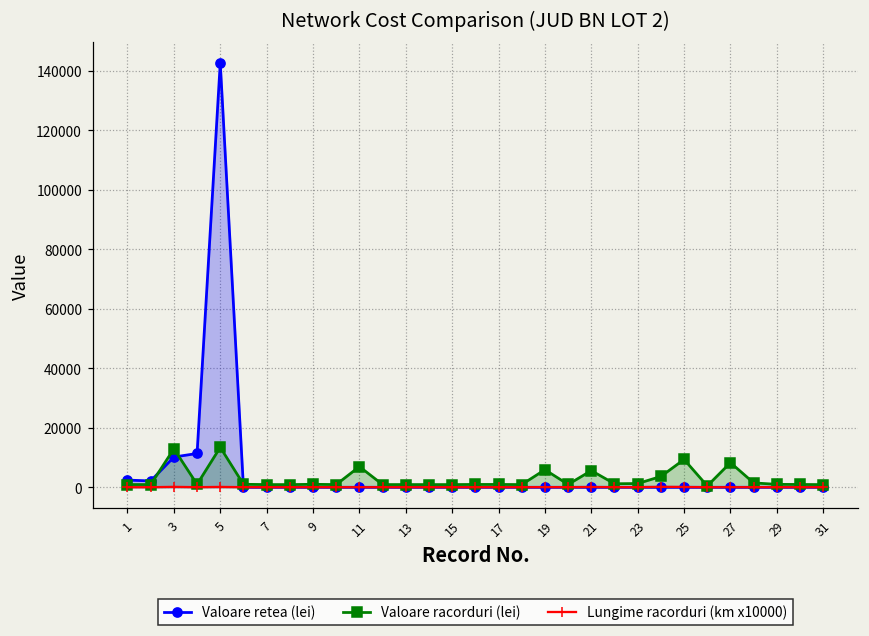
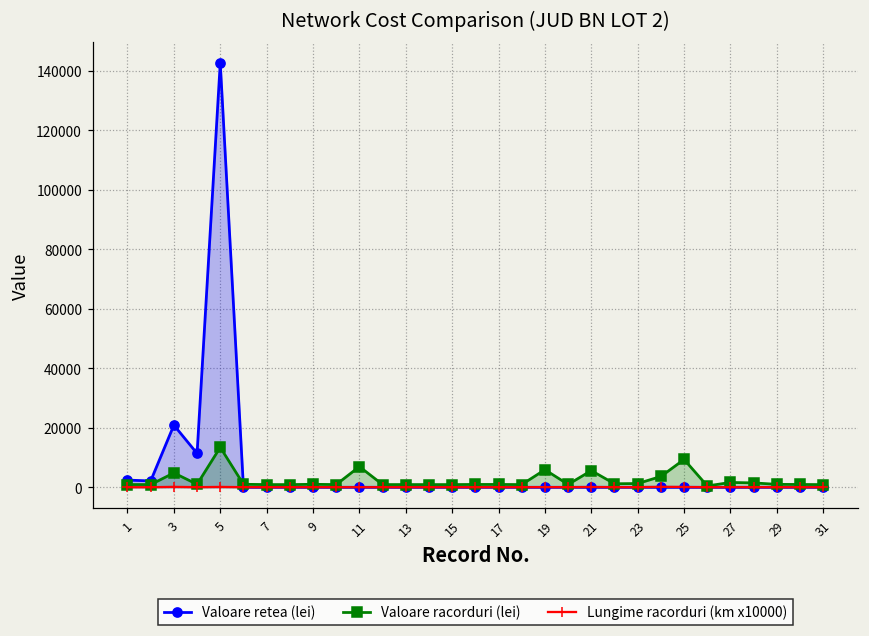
  {
    "Valoare retea (lei)": {
      "1": 2000,
-     "3": 10000,
+     "3": 21000,
      "5": 143000
    },
    "Valoare racorduri (lei)": {
-     "3": 13000,
+     "3": 5000,
      "5": 13000,
      "9": 1000,
      "11": 7000,
      "19": 6000,
      "21": 6000,
      "23": 1000,
      "25": 9000,
-     "27": 8000,
+     "27": 2000,
      "29": 1000
    },
    "Lungime racorduri (km x10000)": {
      "3": 0,
      "5": 0
    }
  }
